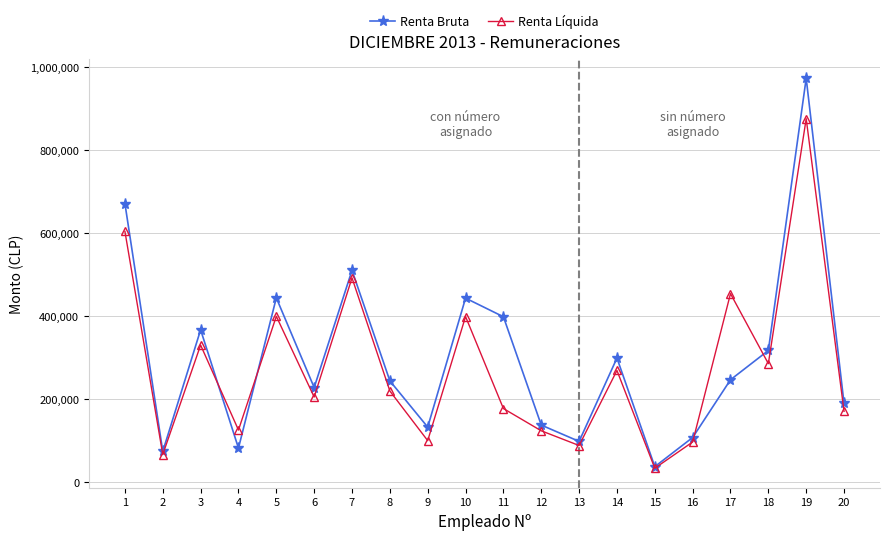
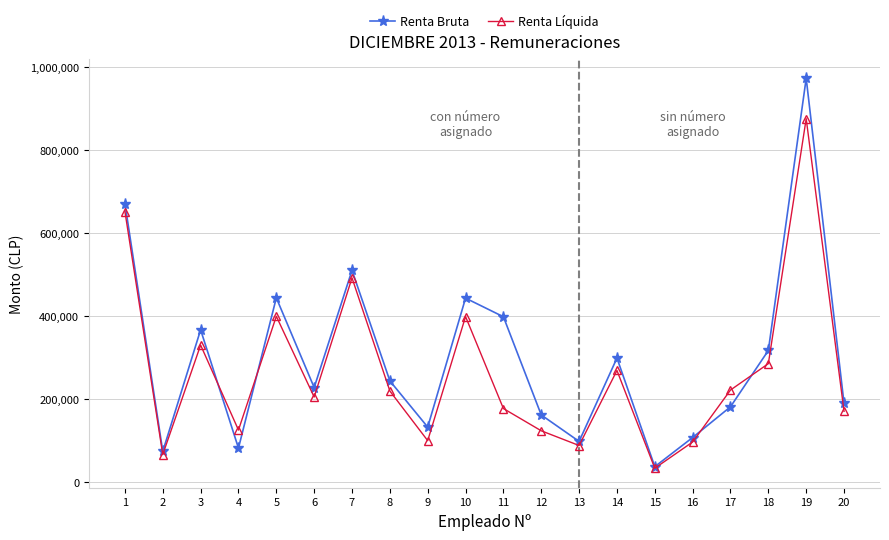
  {
    "Renta Bruta": {
      "1": "670,000",
      "2": "70,000",
      "3": "370,000",
      "4": "80,000",
      "5": "440,000",
      "6": "230,000",
      "7": "510,000",
      "8": "240,000",
      "9": "130,000",
      "10": "440,000",
      "11": "400,000",
-     "12": "140,000",
+     "12": "160,000",
      "13": "100,000",
      "14": "300,000",
      "16": "110,000",
-     "17": "250,000",
+     "17": "180,000",
      "18": "320,000",
      "19": "970,000",
      "20": "190,000"
    },
    "Renta Líquida": {
-     "1": "600,000",
+     "1": "650,000",
      "2": "70,000",
      "3": "330,000",
      "4": "130,000",
      "5": "400,000",
      "6": "210,000",
      "7": "490,000",
      "8": "220,000",
      "9": "100,000",
      "10": "400,000",
      "11": "180,000",
      "12": "120,000",
      "13": "90,000",
      "14": "270,000",
      "16": "100,000",
-     "17": "450,000",
+     "17": "220,000",
      "18": "290,000",
      "19": "880,000",
      "20": "170,000"
    }
  }
